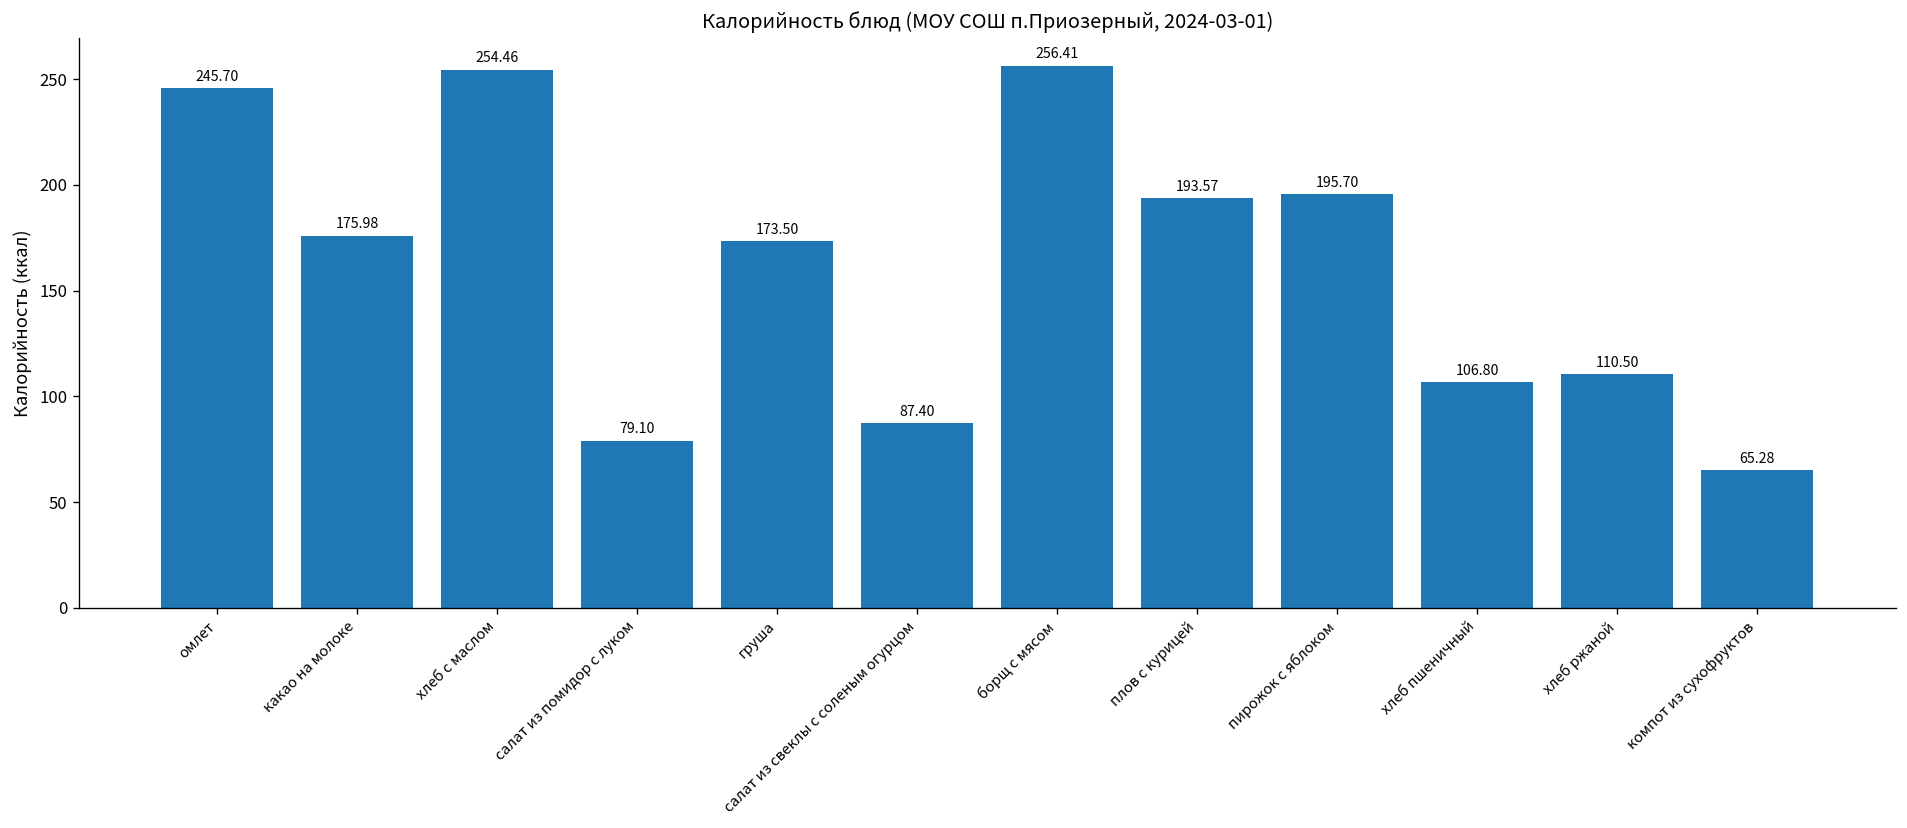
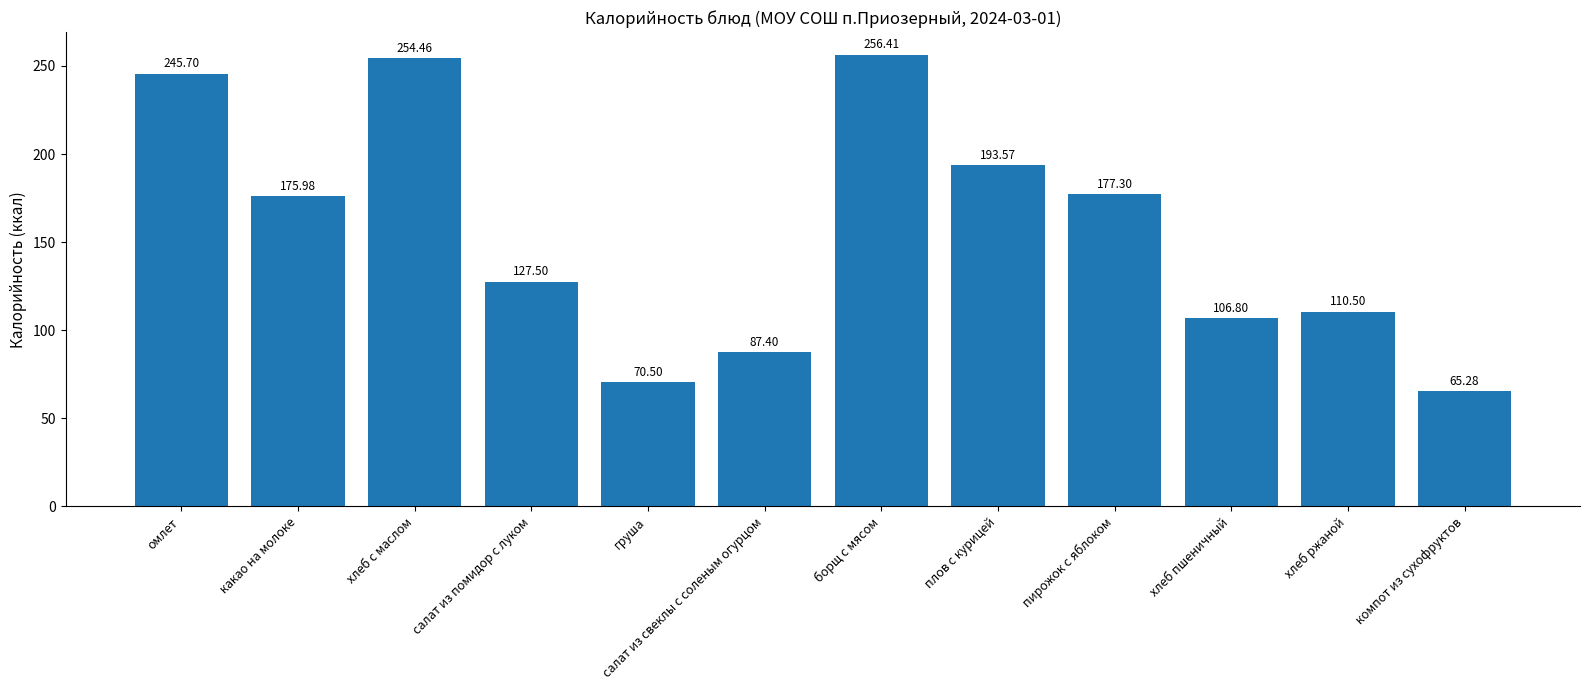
  {
    "омлет": 245.70,
    "какао на молоке": 175.98,
    "хлеб с маслом": 254.46,
-   "салат из помидор с луком": 79.10,
-   "груша": 173.50,
+   "салат из помидор с луком": 127.50,
+   "груша": 70.50,
    "салат из свеклы с соленым огурцом": 87.40,
    "борщ с мясом": 256.41,
    "плов с курицей": 193.57,
-   "пирожок с яблоком": 195.70,
+   "пирожок с яблоком": 177.30,
    "хлеб пшеничный": 106.80,
    "хлеб ржаной": 110.50,
    "компот из сухофруктов": 65.28
  }
